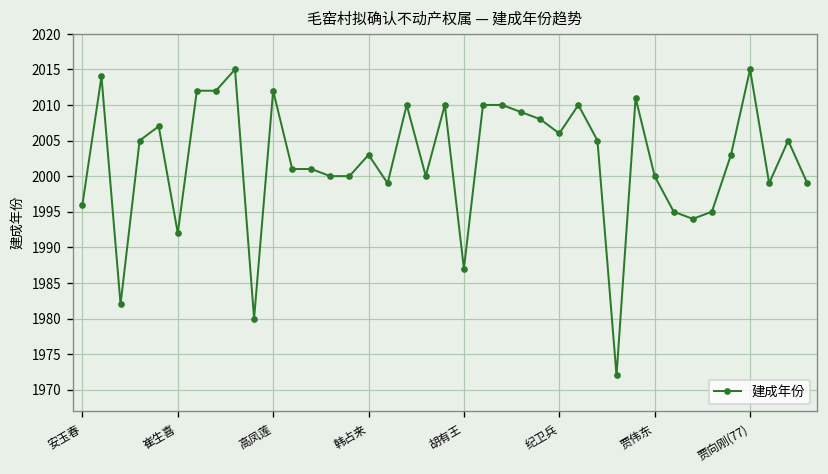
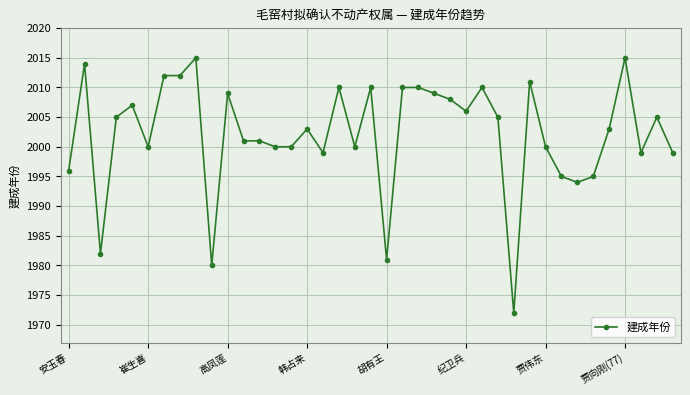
  {
    "安玉春": 1996,
-   "崔生喜": 1992,
-   "高凤莲": 2012,
+   "崔生喜": 2000,
+   "高凤莲": 2009,
    "韩占来": 2003,
-   "胡有王": 1987,
+   "胡有王": 1981,
    "纪卫兵": 2006,
    "贾伟东": 2000,
    "贾向刚(77)": 2015
  }
